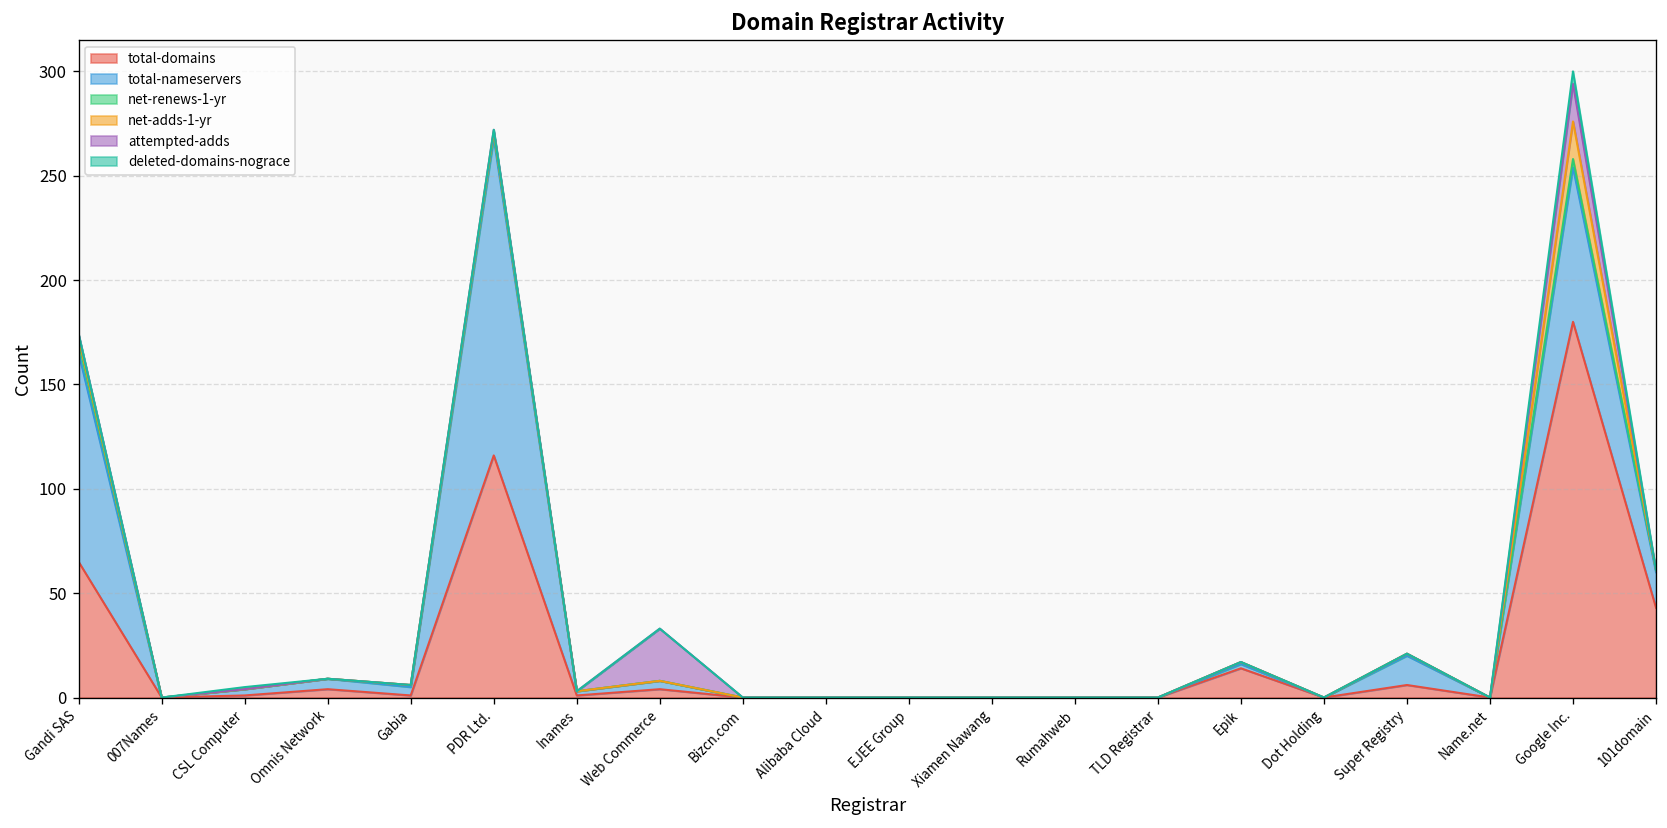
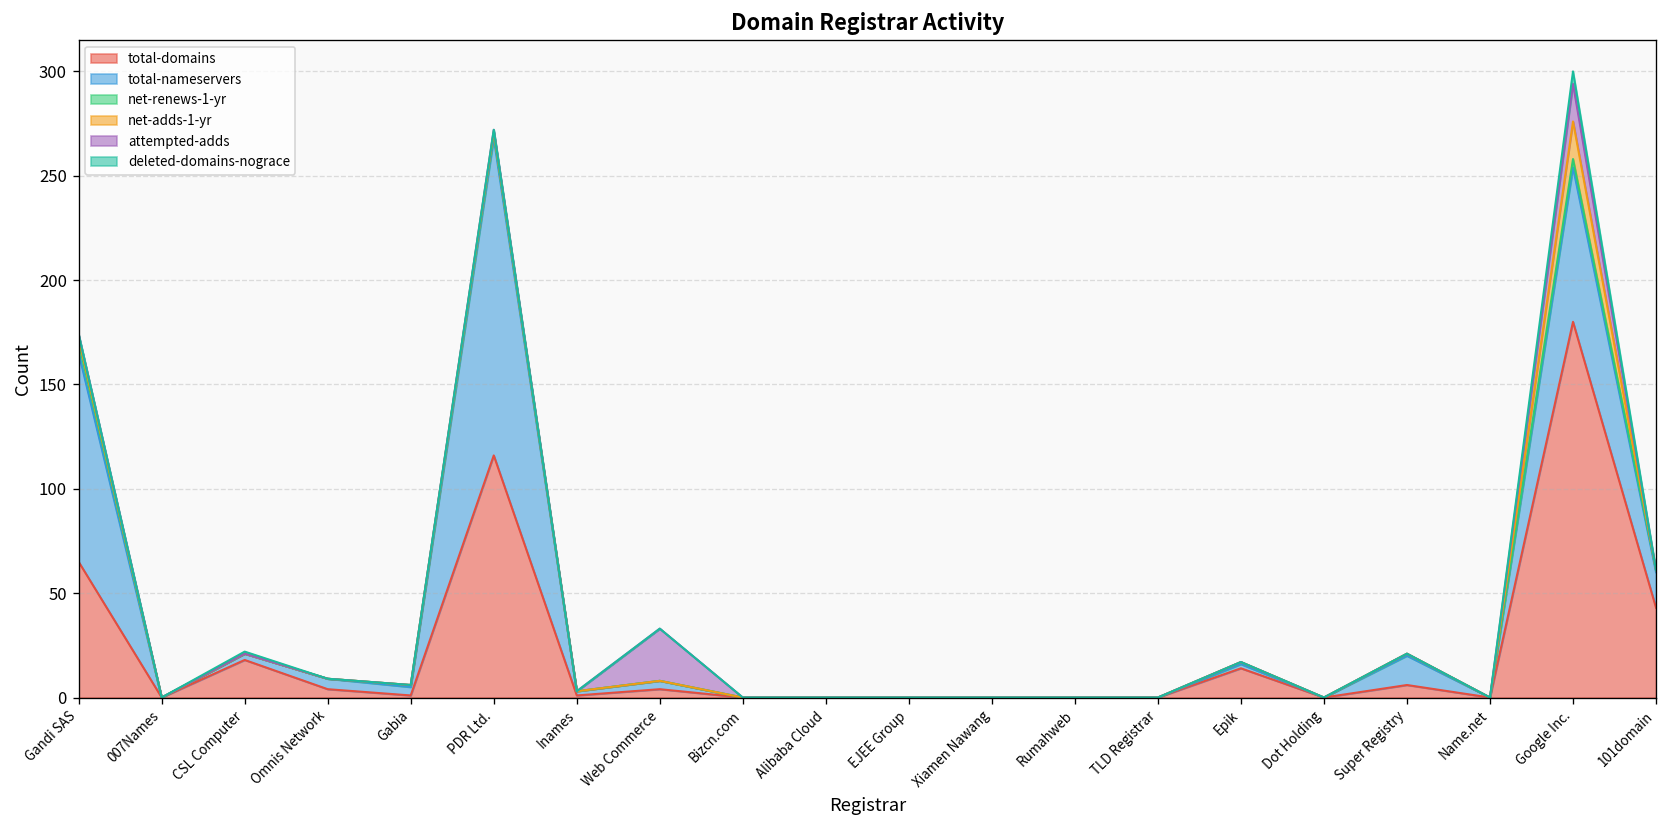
  {
    "total-domains": {
      "Gandi SAS": 65,
-     "CSL Computer": 1,
+     "CSL Computer": 18,
      "Omnis Network": 4,
      "Gabia": 1,
      "PDR Ltd.": 116,
      "Inames": 1,
      "Web Commerce": 4,
      "Epik": 14,
      "Super Registry": 6,
      "Google Inc.": 180,
      "101domain": 43
    },
    "total-nameservers": {
      "Gandi SAS": 100,
      "PDR Ltd.": 152,
      "Google Inc.": 74
    },
    "net-adds-1-yr": {
      "Gandi SAS": 2,
      "Google Inc.": 18
    },
    "attempted-adds": {
      "Google Inc.": 18
    }
  }
